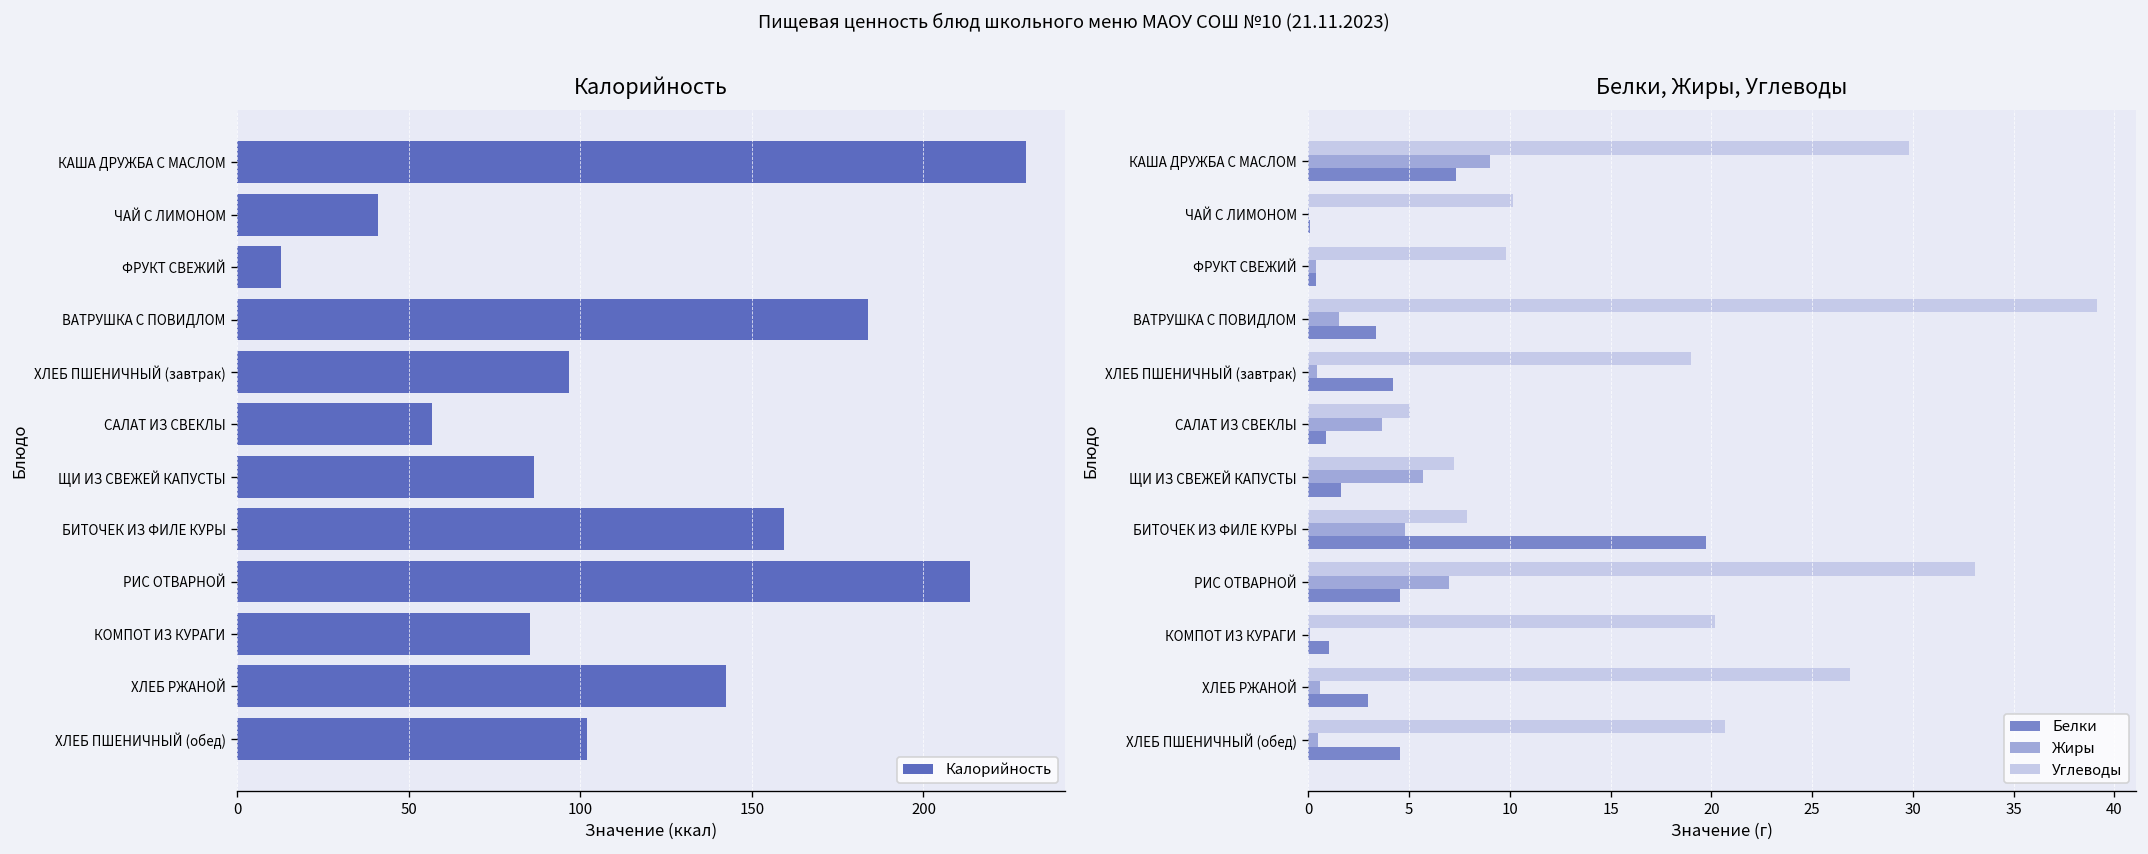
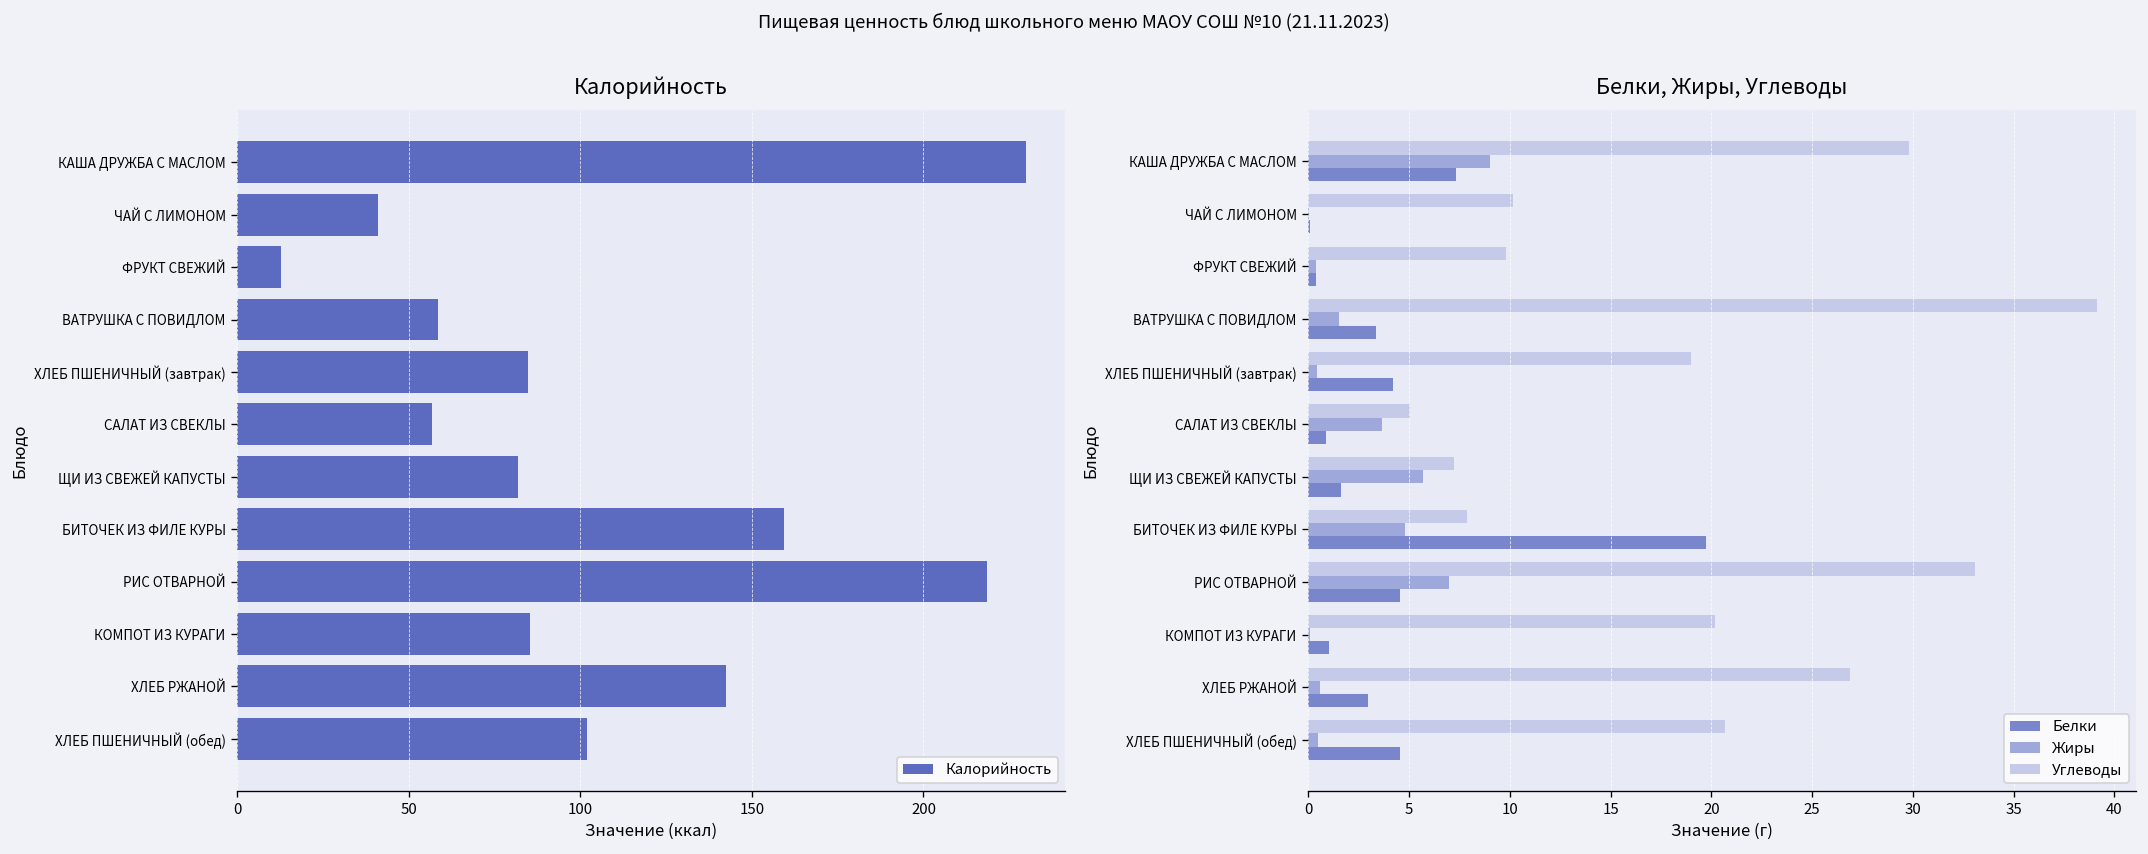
  {
    "Калорийность": {
      "КАША ДРУЖБА С МАСЛОМ": 230,
      "ЧАЙ С ЛИМОНОМ": 41,
      "ФРУКТ СВЕЖИЙ": 13,
-     "ВАТРУШКА С ПОВИДЛОМ": 184,
-     "ХЛЕБ ПШЕНИЧНЫЙ (завтрак)": 97,
+     "ВАТРУШКА С ПОВИДЛОМ": 58,
+     "ХЛЕБ ПШЕНИЧНЫЙ (завтрак)": 85,
      "САЛАТ ИЗ СВЕКЛЫ": 57,
-     "ЩИ ИЗ СВЕЖЕЙ КАПУСТЫ": 86,
+     "ЩИ ИЗ СВЕЖЕЙ КАПУСТЫ": 82,
      "БИТОЧЕК ИЗ ФИЛЕ КУРЫ": 159,
-     "РИС ОТВАРНОЙ": 214,
+     "РИС ОТВАРНОЙ": 219,
      "КОМПОТ ИЗ КУРАГИ": 85,
      "ХЛЕБ РЖАНОЙ": 142,
      "ХЛЕБ ПШЕНИЧНЫЙ (обед)": 102
    }
  }
